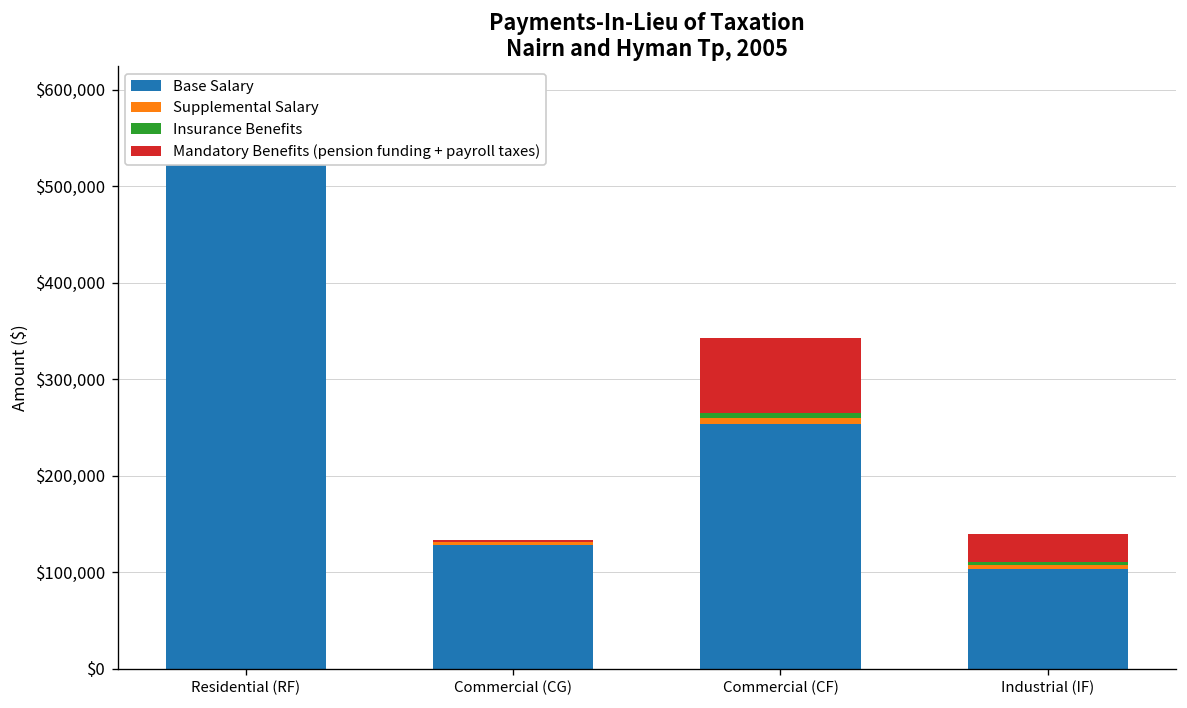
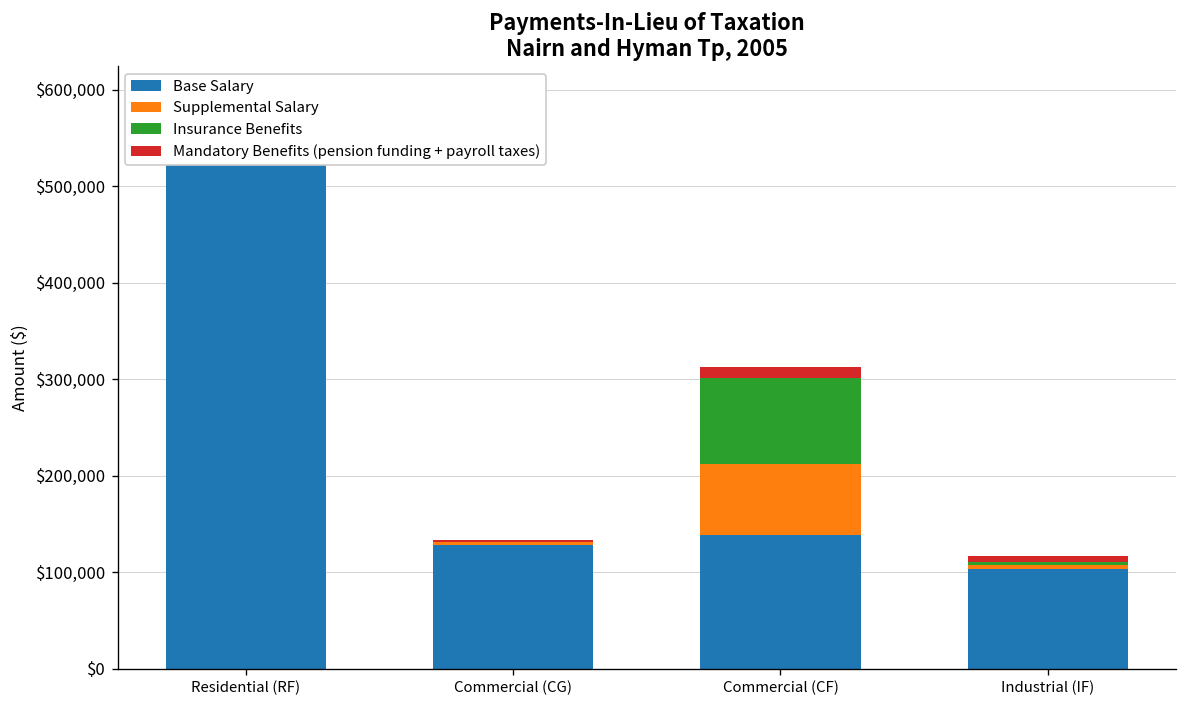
  {
    "Base Salary": {
      "Commercial (CG)": "$130,000",
-     "Commercial (CF)": "$250,000",
+     "Commercial (CF)": "$140,000",
      "Industrial (IF)": "$100,000"
    },
    "Supplemental Salary": {
-     "Commercial (CF)": "$10,000",
+     "Commercial (CF)": "$70,000",
      "Industrial (IF)": "$0"
    },
    "Insurance Benefits": {
      "Commercial (CG)": "$0",
-     "Commercial (CF)": "$10,000"
+     "Commercial (CF)": "$90,000"
    },
    "Mandatory Benefits (pension funding + payroll taxes)": {
-     "Commercial (CF)": "$80,000",
-     "Industrial (IF)": "$30,000"
+     "Commercial (CF)": "$10,000",
+     "Industrial (IF)": "$10,000"
    }
  }
